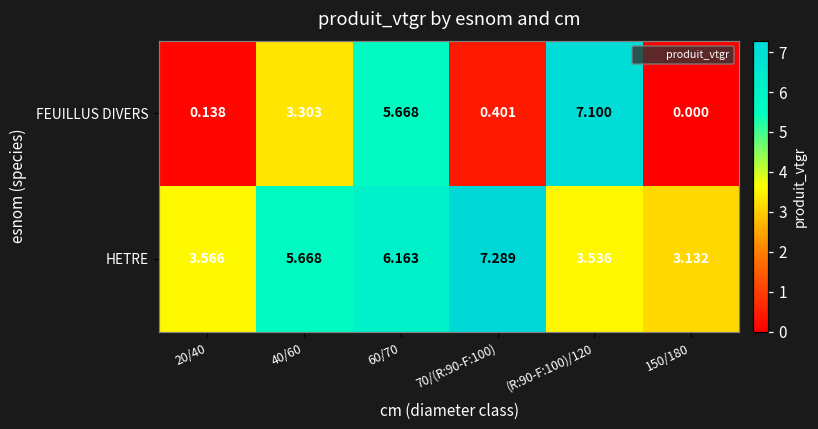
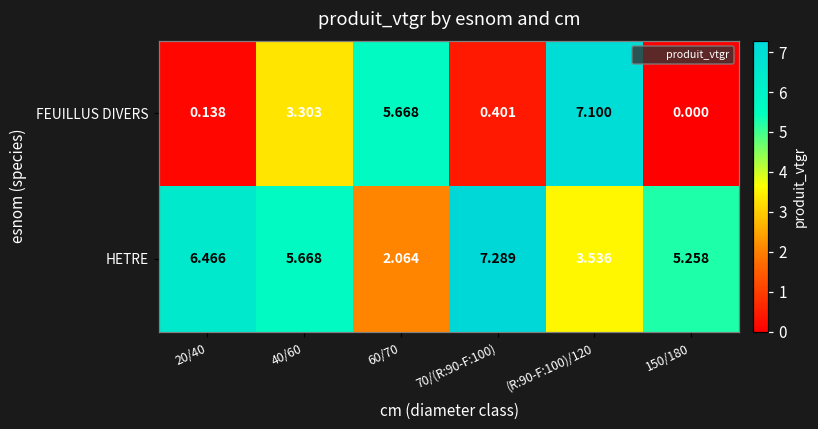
  {
    "FEUILLUS DIVERS": {
      "20/40": 0.138,
      "40/60": 3.303,
      "60/70": 5.668,
      "70/(R:90-F:100)": 0.401,
      "(R:90-F:100)/120": 7.100,
      "150/180": 0.000
    },
    "HETRE": {
-     "20/40": 3.566,
+     "20/40": 6.466,
      "40/60": 5.668,
-     "60/70": 6.163,
+     "60/70": 2.064,
      "70/(R:90-F:100)": 7.289,
      "(R:90-F:100)/120": 3.536,
-     "150/180": 3.132
+     "150/180": 5.258
    }
  }
